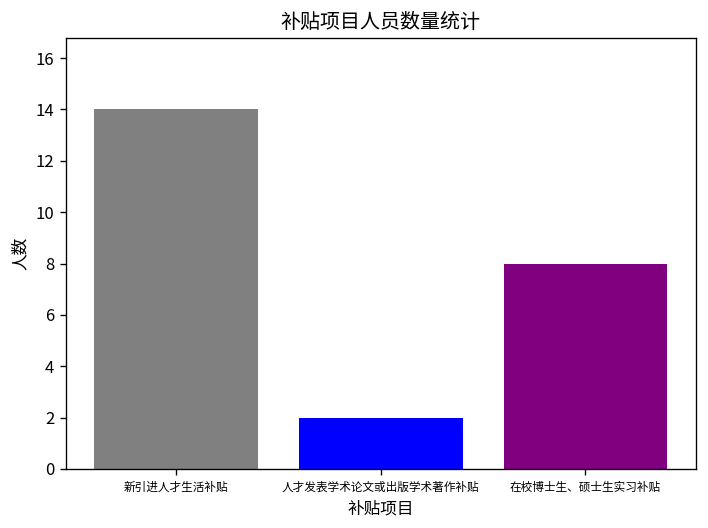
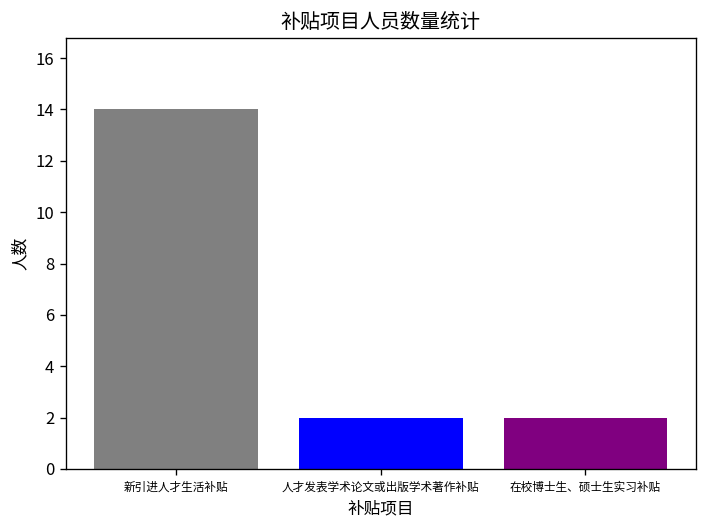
  {
    "新引进人才生活补贴": 14,
    "人才发表学术论文或出版学术著作补贴": 2,
-   "在校博士生、硕士生实习补贴": 8
+   "在校博士生、硕士生实习补贴": 2
  }
